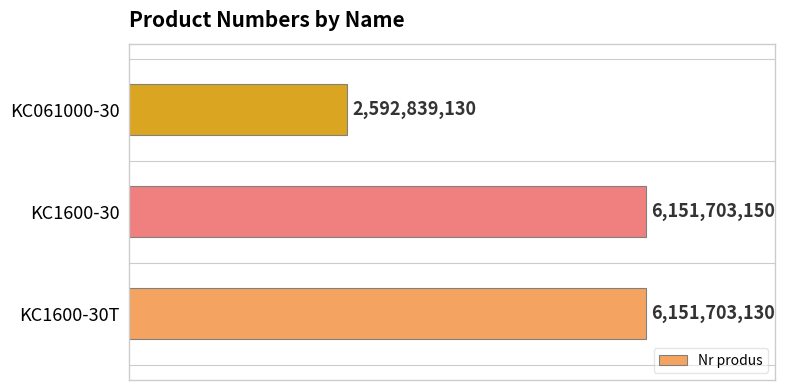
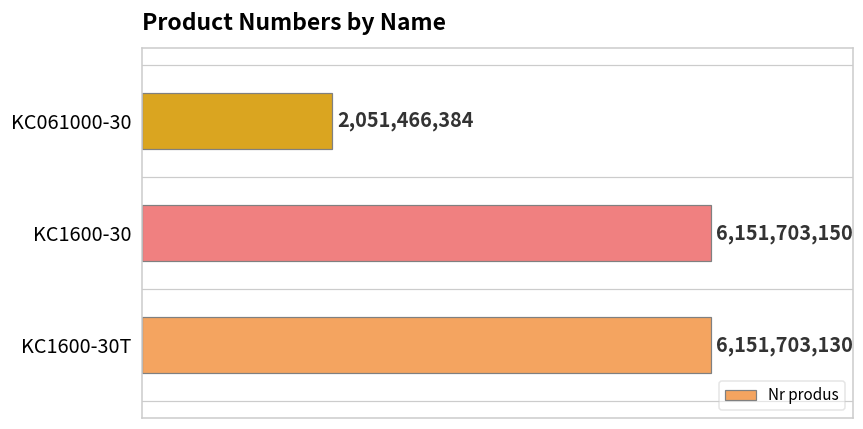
  {
-   "KC061000-30": "2,592,839,130",
+   "KC061000-30": "2,051,466,384",
    "KC1600-30": "6,151,703,150",
    "KC1600-30T": "6,151,703,130"
  }
